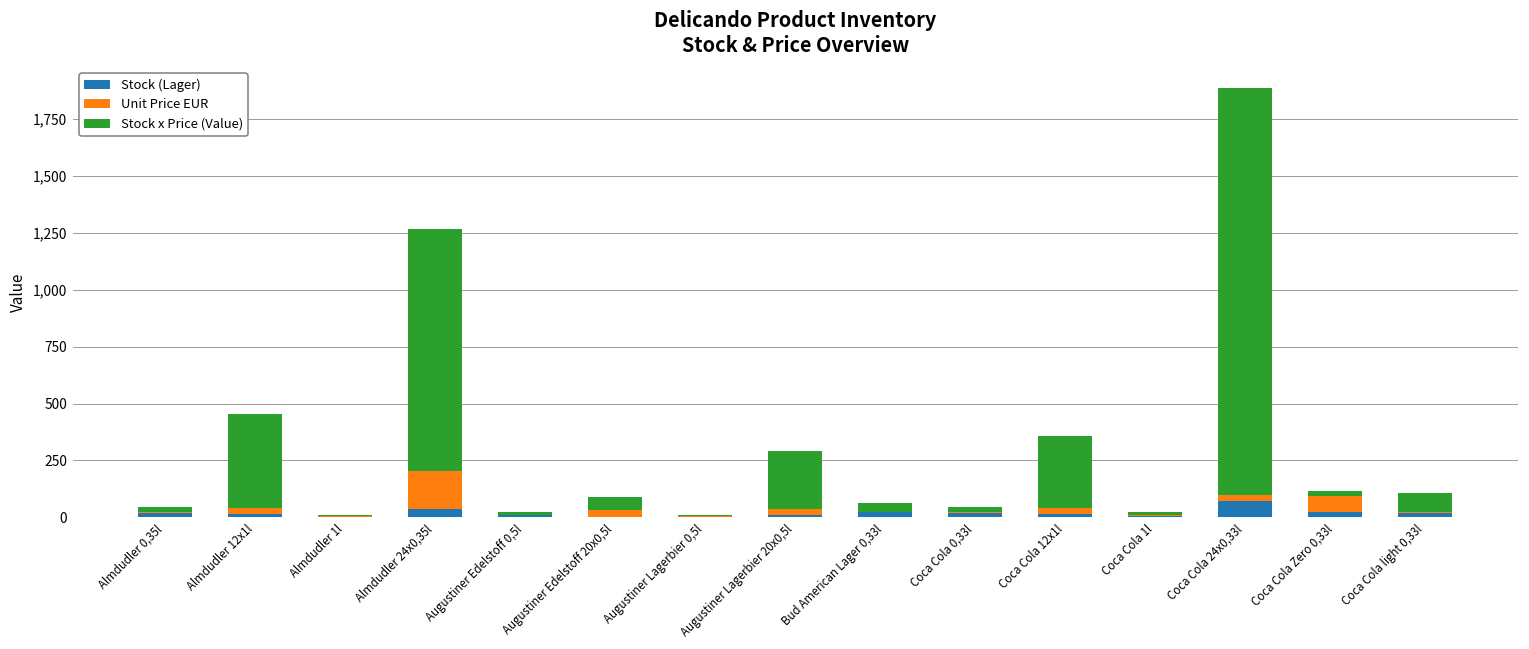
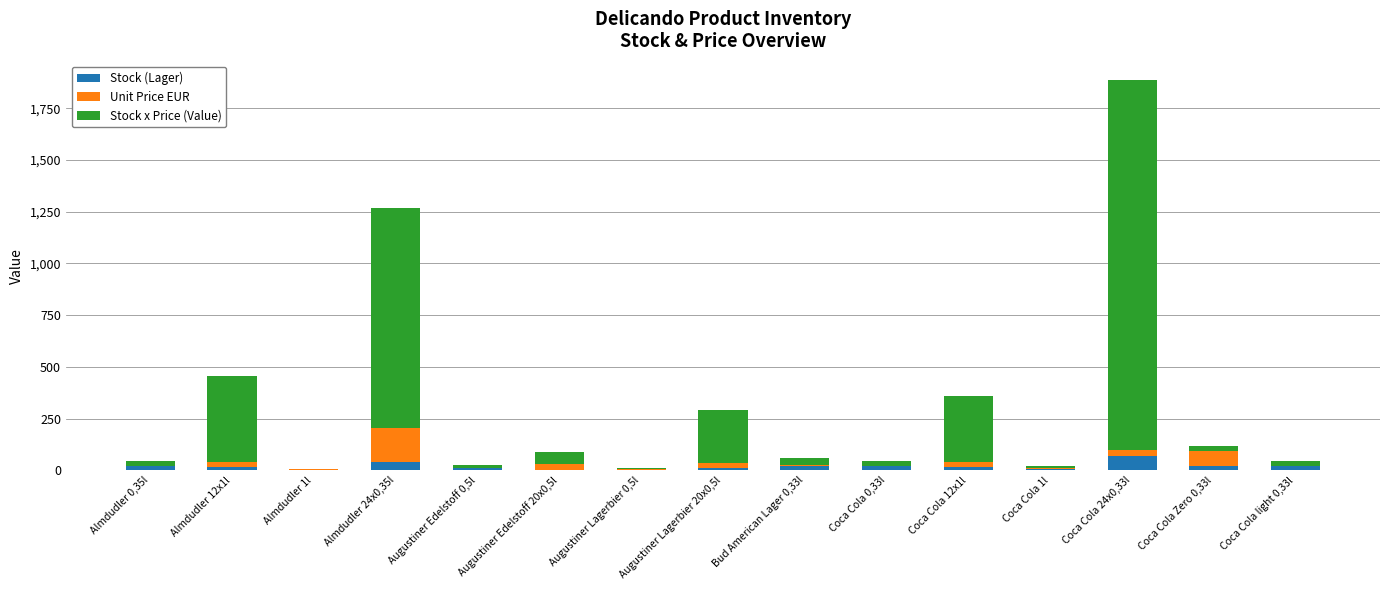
  {
    "Stock (Lager)": {
      "Almdudler 0,35l": "20",
      "Almdudler 12x1l": "20",
      "Almdudler 24x0,35l": "40",
      "Bud American Lager 0,33l": "20",
      "Coca Cola 0,33l": "20",
      "Coca Cola 12x1l": "20",
      "Coca Cola 24x0,33l": "70",
      "Coca Cola Zero 0,33l": "20",
      "Coca Cola light 0,33l": "20"
    },
    "Unit Price EUR": {
      "Almdudler 12x1l": "30",
      "Almdudler 24x0,35l": "160",
      "Augustiner Edelstoff 20x0,5l": "30",
      "Augustiner Lagerbier 20x0,5l": "30",
      "Coca Cola 12x1l": "20",
      "Coca Cola 24x0,33l": "30",
      "Coca Cola Zero 0,33l": "70"
    },
    "Stock x Price (Value)": {
      "Almdudler 0,35l": "20",
      "Almdudler 12x1l": "410",
      "Almdudler 24x0,35l": "1,070",
      "Augustiner Edelstoff 0,5l": "10",
      "Augustiner Edelstoff 20x0,5l": "60",
      "Augustiner Lagerbier 20x0,5l": "260",
      "Bud American Lager 0,33l": "40",
      "Coca Cola 0,33l": "20",
      "Coca Cola 12x1l": "320",
      "Coca Cola 1l": "10",
      "Coca Cola 24x0,33l": "1,790",
      "Coca Cola Zero 0,33l": "20",
-     "Coca Cola light 0,33l": "90"
+     "Coca Cola light 0,33l": "20"
    }
  }
